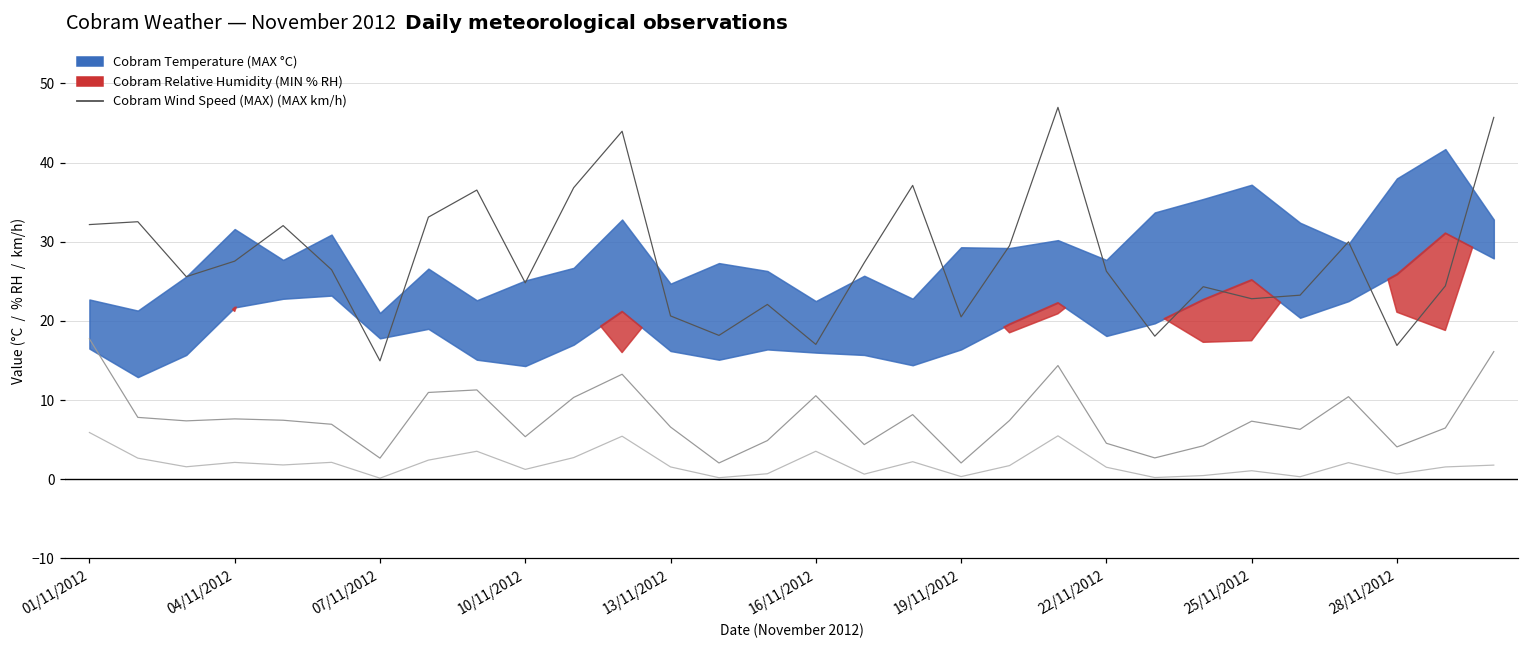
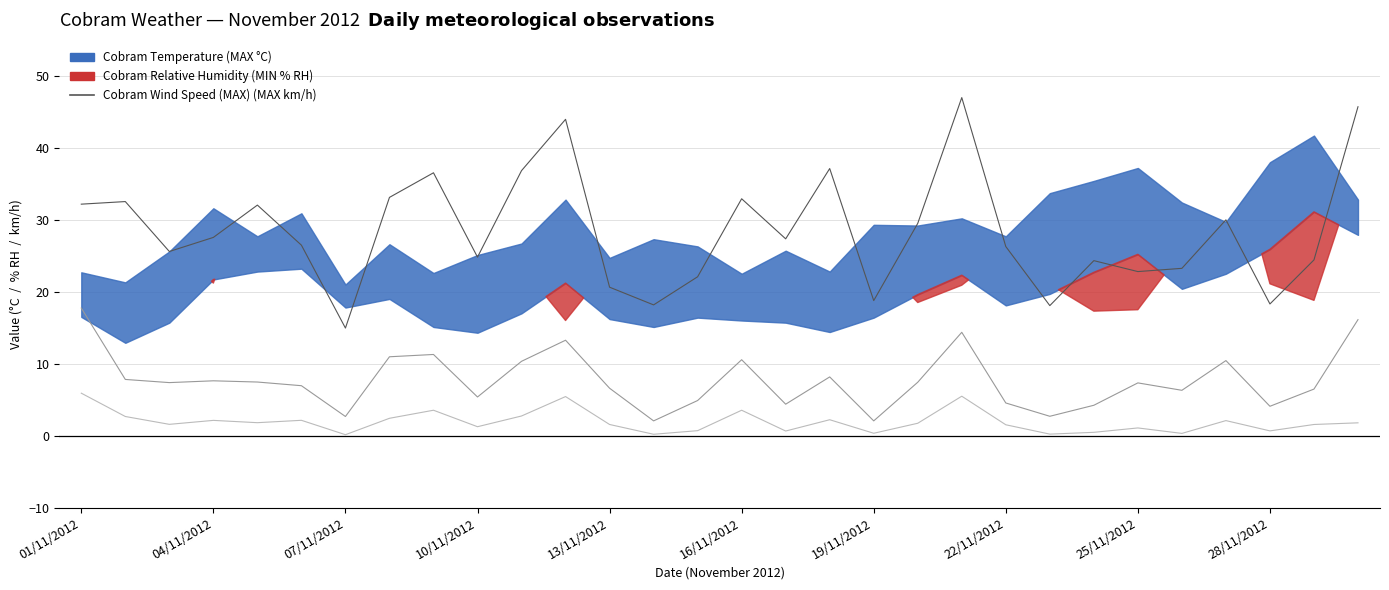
  {
    "Cobram Wind Speed (MAX) (MAX km/h)": {
      "01/11/2012": 32,
      "04/11/2012": 28,
      "07/11/2012": 15,
      "13/11/2012": 21,
-     "16/11/2012": 17,
-     "19/11/2012": 21,
+     "16/11/2012": 33,
+     "19/11/2012": 19,
      "22/11/2012": 26,
      "25/11/2012": 23,
-     "28/11/2012": 17
+     "28/11/2012": 18
    }
  }
